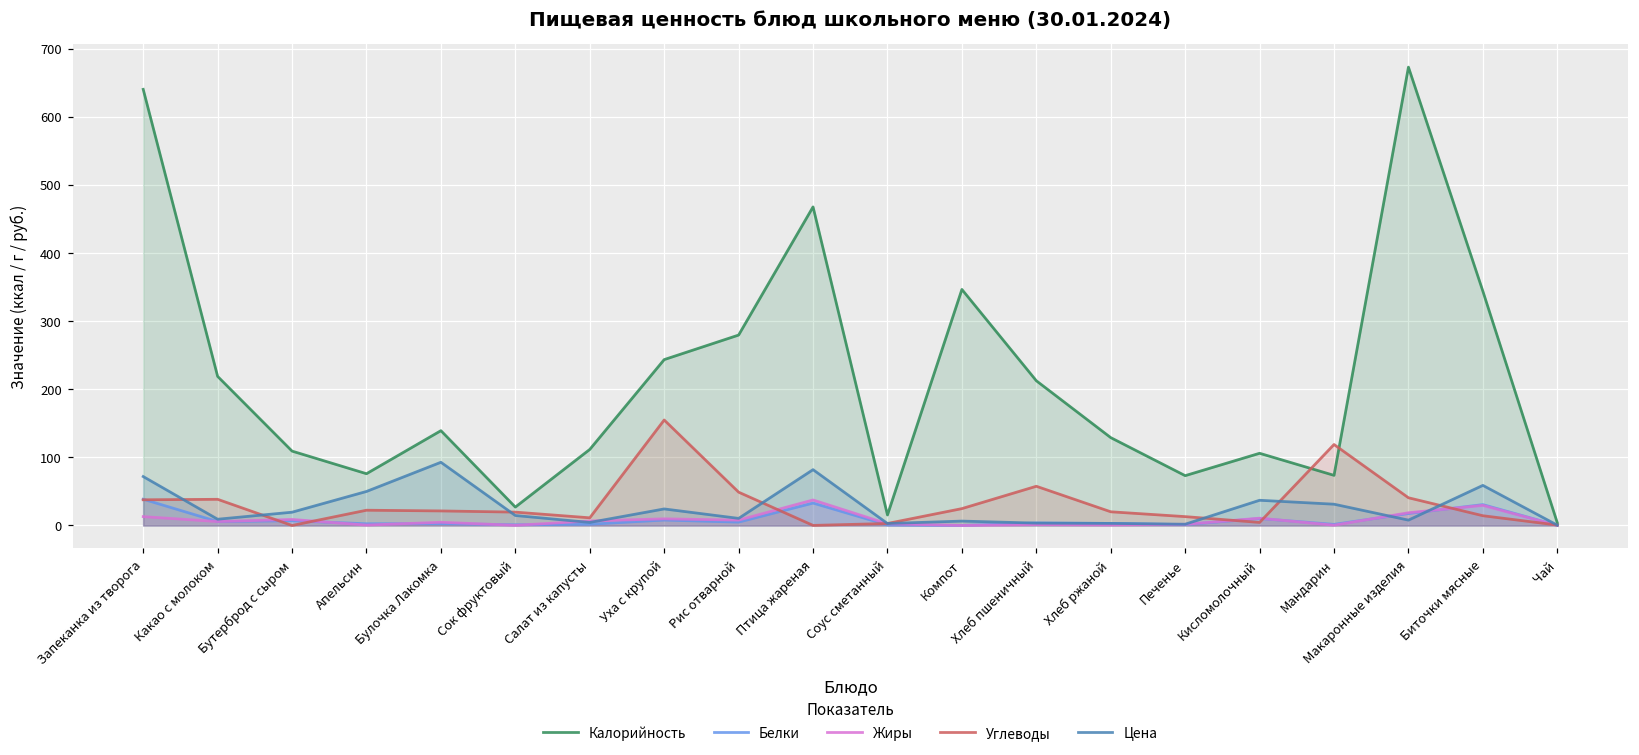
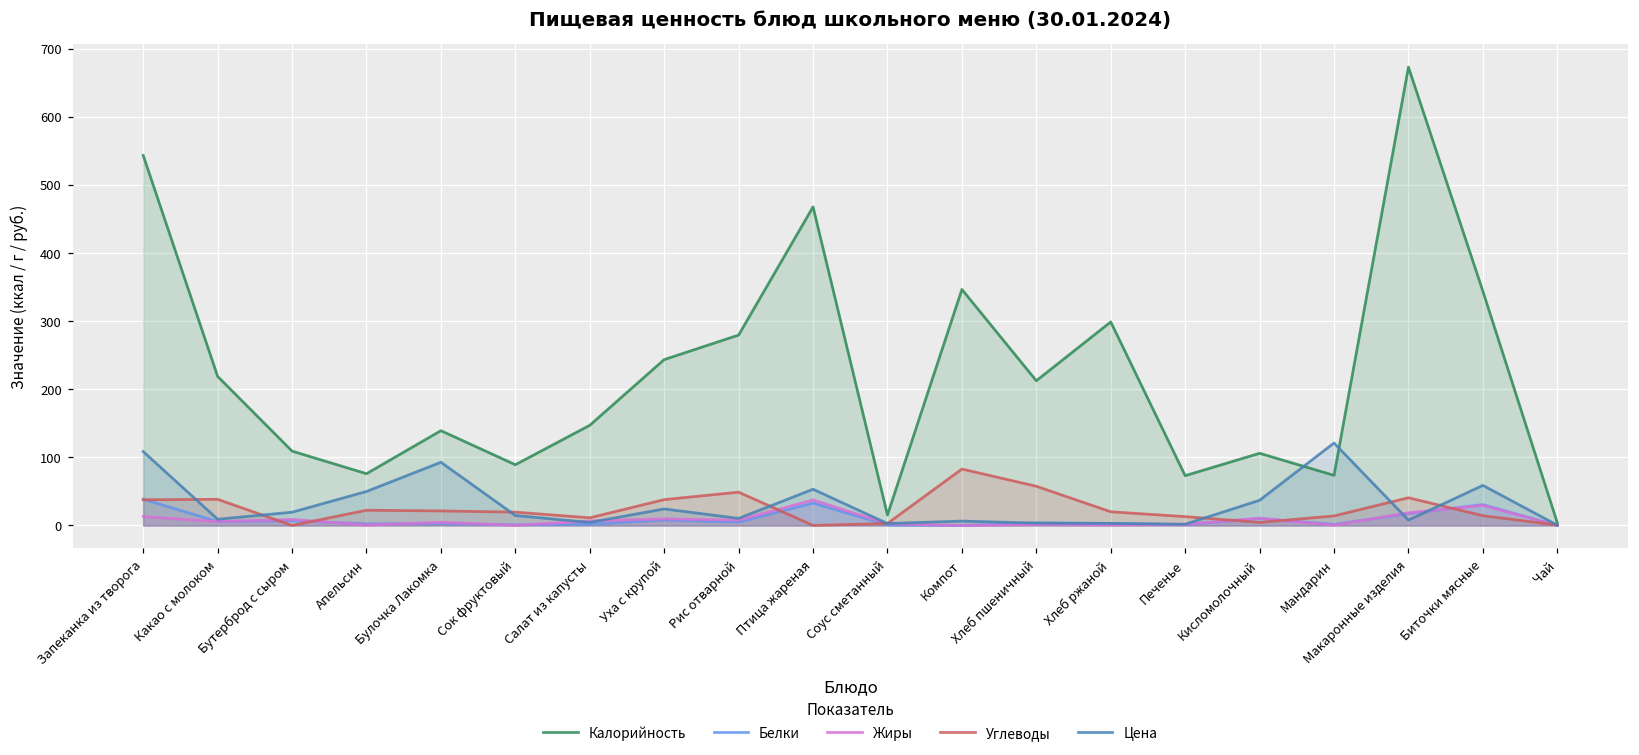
  {
    "Калорийность": {
-     "Запеканка из творога": 640,
+     "Запеканка из творога": 540,
      "Какао с молоком": 220,
      "Бутерброд с сыром": 110,
      "Апельсин": 80,
      "Булочка Лакомка": 140,
-     "Сок фруктовый": 30,
-     "Салат из капусты": 110,
+     "Сок фруктовый": 90,
+     "Салат из капусты": 150,
      "Уха с крупой": 240,
      "Рис отварной": 280,
      "Птица жареная": 470,
      "Соус сметанный": 20,
      "Компот": 350,
      "Хлеб пшеничный": 210,
-     "Хлеб ржаной": 130,
+     "Хлеб ржаной": 300,
      "Печенье": 70,
      "Кисломолочный": 110,
      "Мандарин": 70,
      "Макаронные изделия": 670,
      "Биточки мясные": 340
    },
    "Белки": {
      "Птица жареная": 30
    },
    "Жиры": {
      "Запеканка из творога": 10,
      "Птица жареная": 40
    },
    "Углеводы": {
      "Какао с молоком": 40,
      "Бутерброд с сыром": 0,
      "Апельсин": 20,
      "Булочка Лакомка": 20,
      "Сок фруктовый": 20,
      "Салат из капусты": 10,
-     "Уха с крупой": 150,
+     "Уха с крупой": 40,
      "Рис отварной": 50,
      "Птица жареная": 0,
-     "Компот": 20,
+     "Компот": 80,
      "Хлеб пшеничный": 60,
      "Хлеб ржаной": 20,
      "Печенье": 10,
      "Кисломолочный": 0,
-     "Мандарин": 120,
+     "Мандарин": 10,
      "Макаронные изделия": 40,
      "Биточки мясные": 10
    },
    "Цена": {
-     "Запеканка из творога": 70,
+     "Запеканка из творога": 110,
      "Бутерброд с сыром": 20,
      "Апельсин": 50,
      "Булочка Лакомка": 90,
      "Сок фруктовый": 10,
      "Уха с крупой": 20,
-     "Птица жареная": 80,
+     "Птица жареная": 50,
      "Компот": 10,
      "Кисломолочный": 40,
-     "Мандарин": 30,
+     "Мандарин": 120,
      "Макаронные изделия": 10,
      "Биточки мясные": 60
    }
  }
